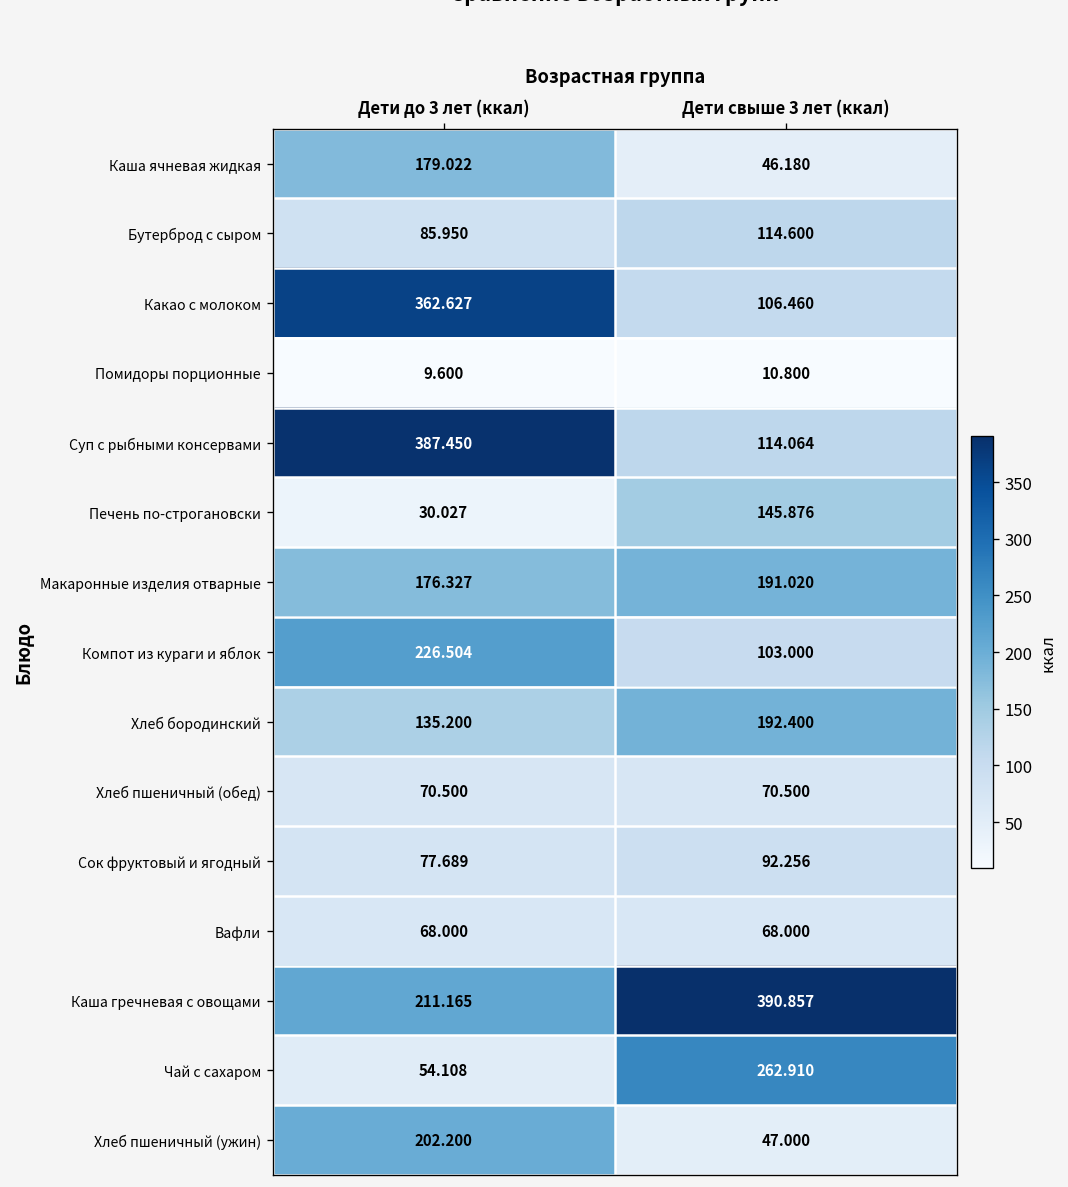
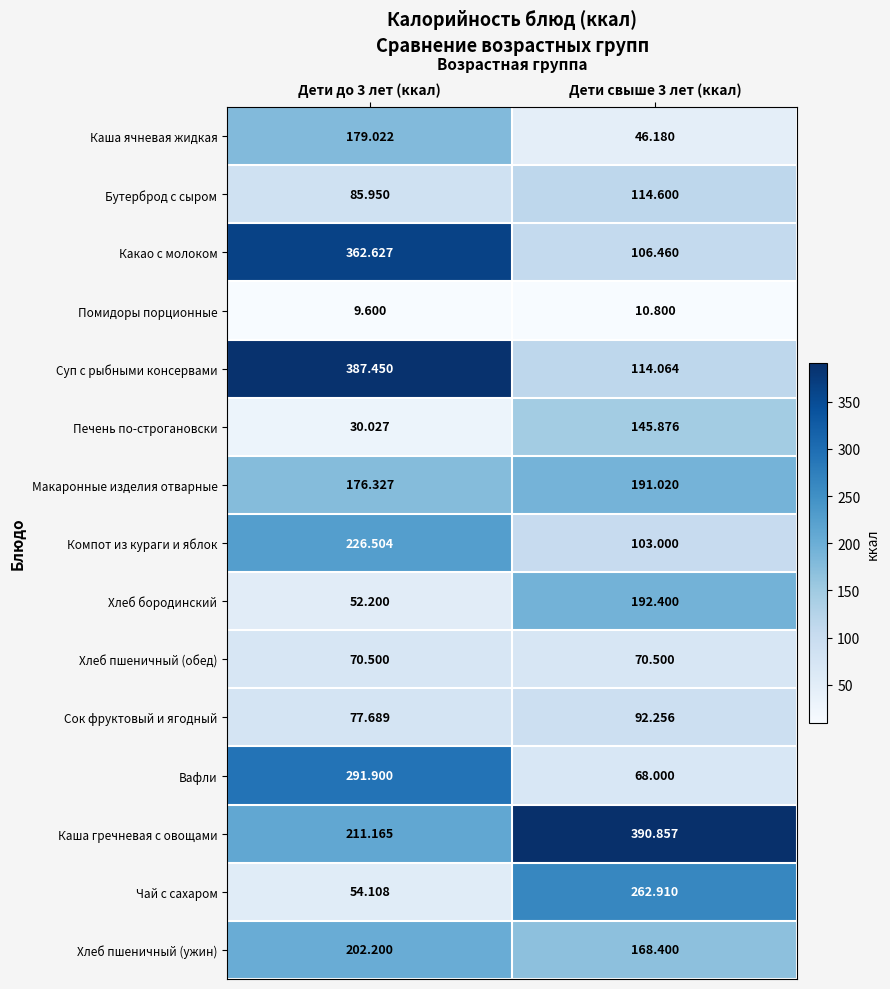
  {
    "Каша ячневая жидкая": {
      "Дети до 3 лет (ккал)": 179.022,
      "Дети свыше 3 лет (ккал)": 46.180
    },
    "Бутерброд с сыром": {
      "Дети до 3 лет (ккал)": 85.950,
      "Дети свыше 3 лет (ккал)": 114.600
    },
    "Какао с молоком": {
      "Дети до 3 лет (ккал)": 362.627,
      "Дети свыше 3 лет (ккал)": 106.460
    },
    "Помидоры порционные": {
      "Дети до 3 лет (ккал)": 9.600,
      "Дети свыше 3 лет (ккал)": 10.800
    },
    "Суп с рыбными консервами": {
      "Дети до 3 лет (ккал)": 387.450,
      "Дети свыше 3 лет (ккал)": 114.064
    },
    "Печень по-строгановски": {
      "Дети до 3 лет (ккал)": 30.027,
      "Дети свыше 3 лет (ккал)": 145.876
    },
    "Макаронные изделия отварные": {
      "Дети до 3 лет (ккал)": 176.327,
      "Дети свыше 3 лет (ккал)": 191.020
    },
    "Компот из кураги и яблок": {
      "Дети до 3 лет (ккал)": 226.504,
      "Дети свыше 3 лет (ккал)": 103.000
    },
    "Хлеб бородинский": {
-     "Дети до 3 лет (ккал)": 135.200,
+     "Дети до 3 лет (ккал)": 52.200,
      "Дети свыше 3 лет (ккал)": 192.400
    },
    "Хлеб пшеничный (обед)": {
      "Дети до 3 лет (ккал)": 70.500,
      "Дети свыше 3 лет (ккал)": 70.500
    },
    "Сок фруктовый и ягодный": {
      "Дети до 3 лет (ккал)": 77.689,
      "Дети свыше 3 лет (ккал)": 92.256
    },
    "Вафли": {
-     "Дети до 3 лет (ккал)": 68.000,
+     "Дети до 3 лет (ккал)": 291.900,
      "Дети свыше 3 лет (ккал)": 68.000
    },
    "Каша гречневая с овощами": {
      "Дети до 3 лет (ккал)": 211.165,
      "Дети свыше 3 лет (ккал)": 390.857
    },
    "Чай с сахаром": {
      "Дети до 3 лет (ккал)": 54.108,
      "Дети свыше 3 лет (ккал)": 262.910
    },
    "Хлеб пшеничный (ужин)": {
      "Дети до 3 лет (ккал)": 202.200,
-     "Дети свыше 3 лет (ккал)": 47.000
+     "Дети свыше 3 лет (ккал)": 168.400
    }
  }
